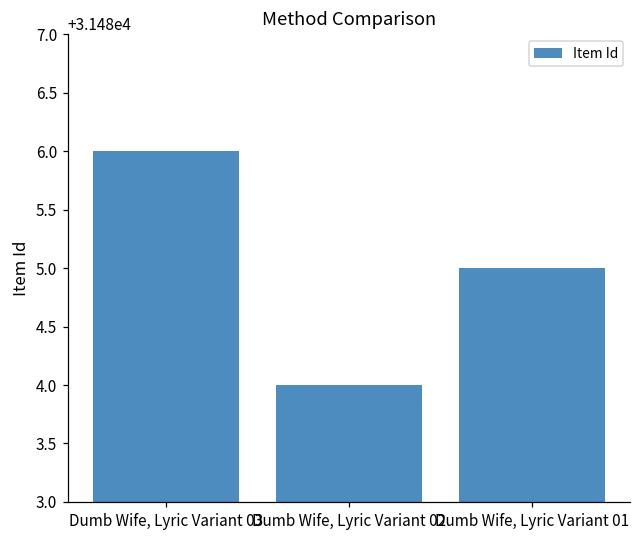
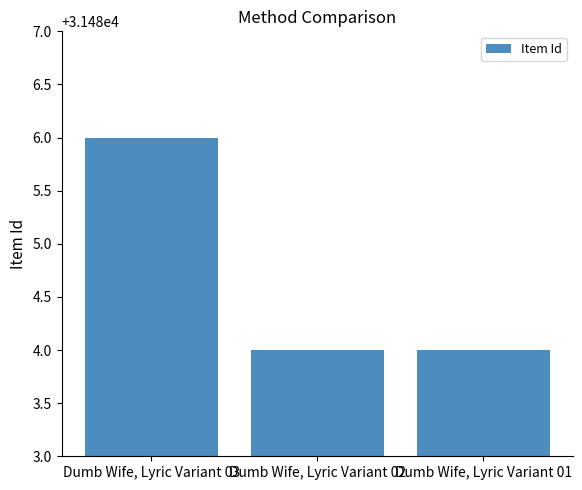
  {
    "Dumb Wife, Lyric Variant 03": 31486,
    "Dumb Wife, Lyric Variant 02": 31484,
-   "Dumb Wife, Lyric Variant 01": 31485
+   "Dumb Wife, Lyric Variant 01": 31484
  }
